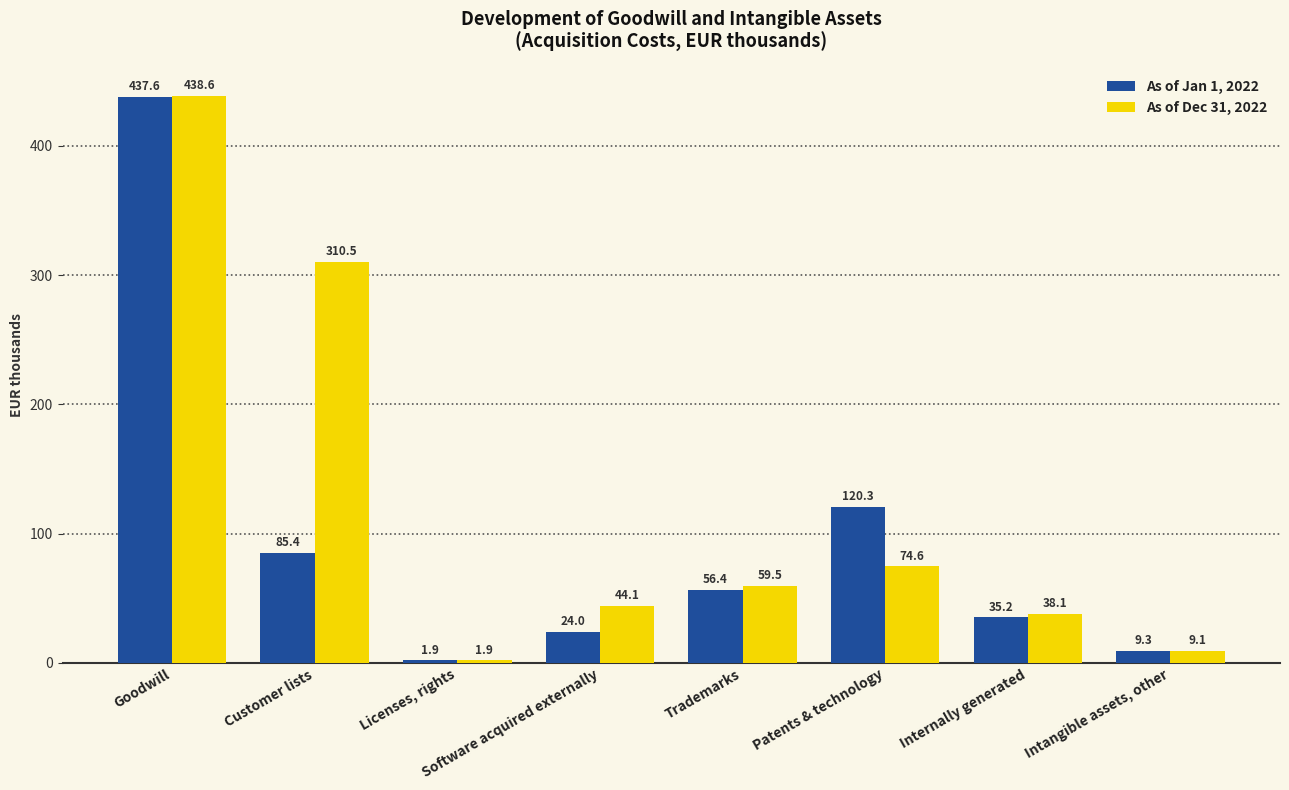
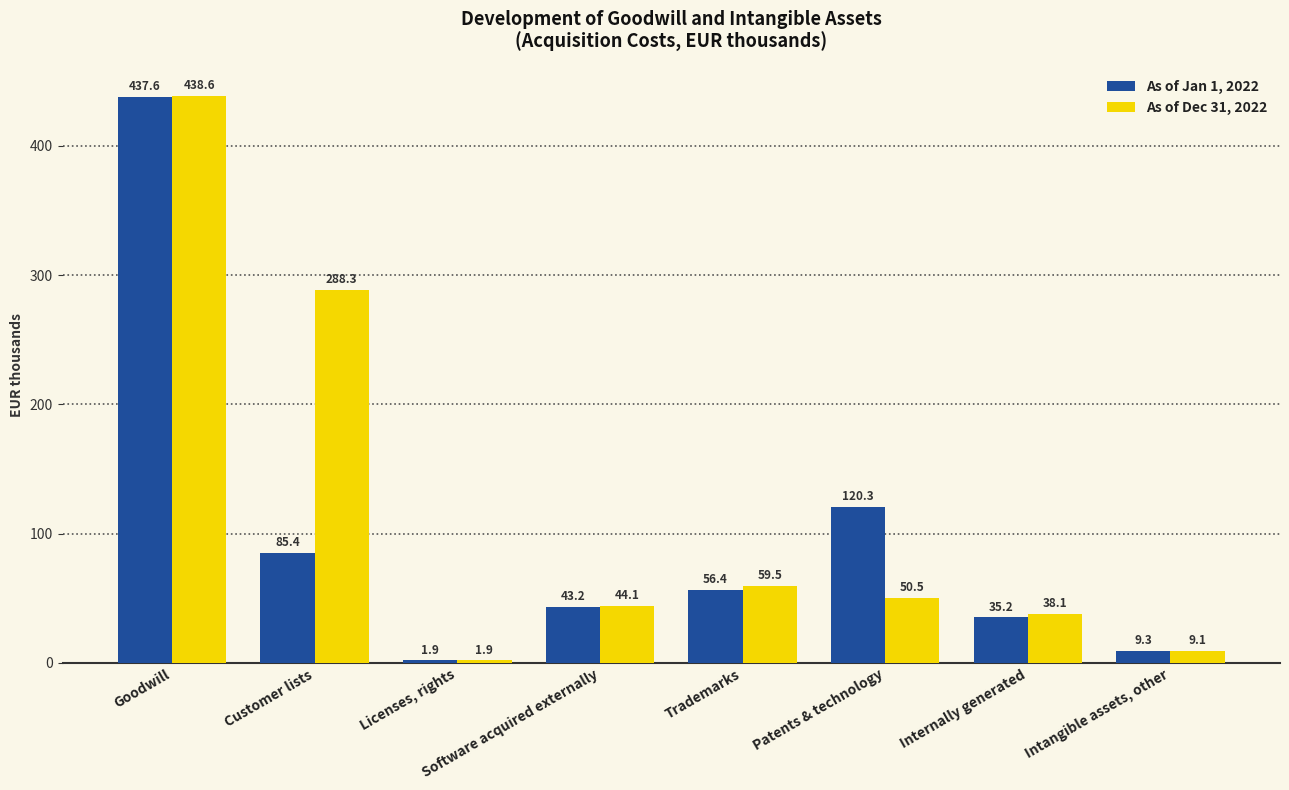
  {
    "As of Jan 1, 2022": {
      "Goodwill": 437.6,
      "Customer lists": 85.4,
      "Licenses, rights": 1.9,
-     "Software acquired externally": 24.0,
+     "Software acquired externally": 43.2,
      "Trademarks": 56.4,
      "Patents & technology": 120.3,
      "Internally generated": 35.2,
      "Intangible assets, other": 9.3
    },
    "As of Dec 31, 2022": {
      "Goodwill": 438.6,
-     "Customer lists": 310.5,
+     "Customer lists": 288.3,
      "Licenses, rights": 1.9,
      "Software acquired externally": 44.1,
      "Trademarks": 59.5,
-     "Patents & technology": 74.6,
+     "Patents & technology": 50.5,
      "Internally generated": 38.1,
      "Intangible assets, other": 9.1
    }
  }
